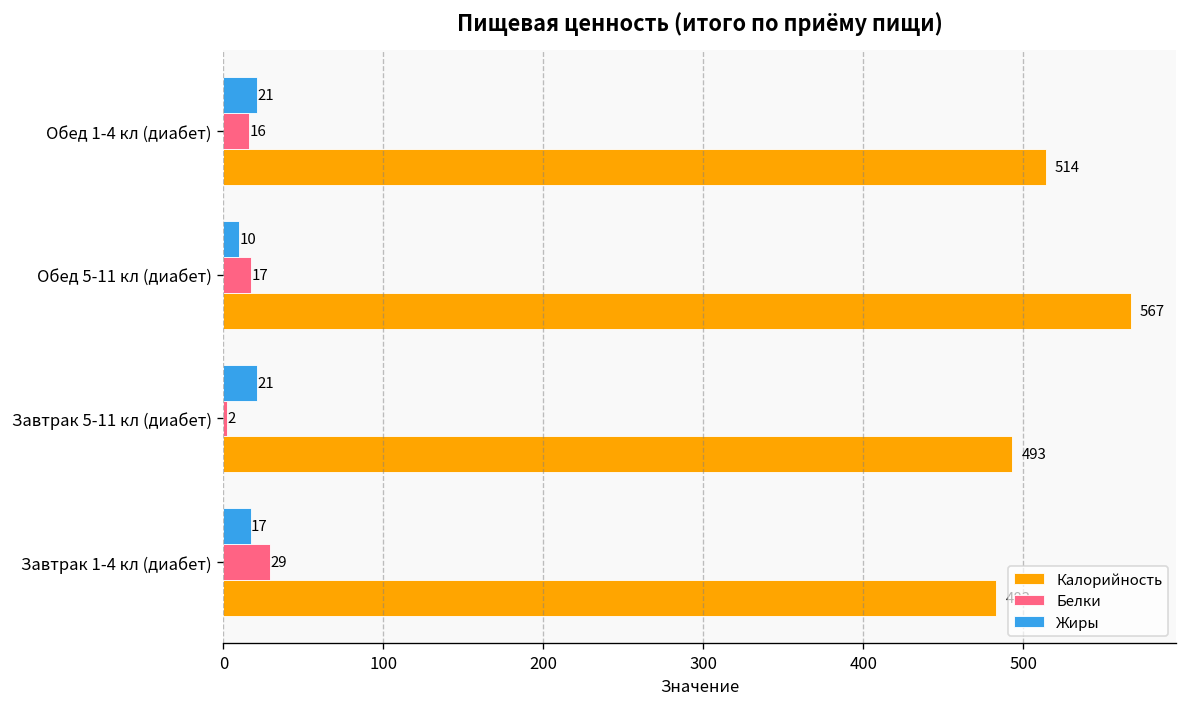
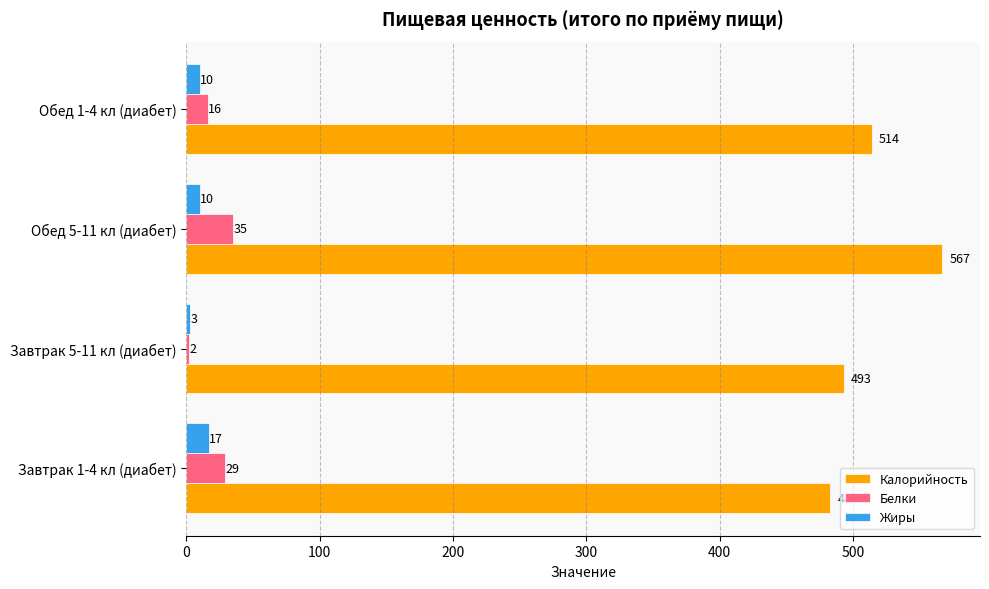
  {
    "Калорийность": {
      "Обед 1-4 кл (диабет)": 514,
      "Обед 5-11 кл (диабет)": 567,
      "Завтрак 5-11 кл (диабет)": 493
    },
    "Белки": {
      "Обед 1-4 кл (диабет)": 16,
-     "Обед 5-11 кл (диабет)": 17,
+     "Обед 5-11 кл (диабет)": 35,
      "Завтрак 5-11 кл (диабет)": 2,
      "Завтрак 1-4 кл (диабет)": 29
    },
    "Жиры": {
-     "Обед 1-4 кл (диабет)": 21,
+     "Обед 1-4 кл (диабет)": 10,
      "Обед 5-11 кл (диабет)": 10,
-     "Завтрак 5-11 кл (диабет)": 21,
+     "Завтрак 5-11 кл (диабет)": 3,
      "Завтрак 1-4 кл (диабет)": 17
    }
  }
